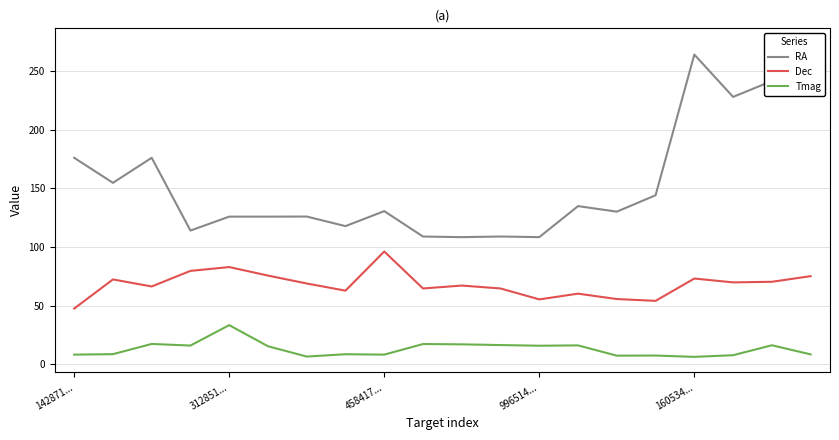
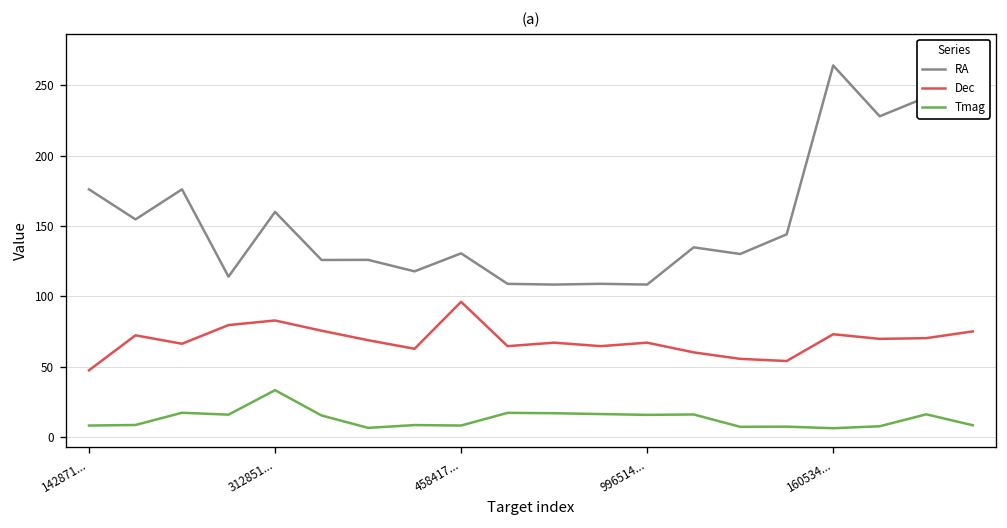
  {
    "RA": {
      "142871...": 176,
-     "312851...": 126,
+     "312851...": 160,
      "458417...": 131,
      "996514...": 108,
      "160534...": 264
    },
    "Dec": {
      "142871...": 48,
      "312851...": 83,
      "458417...": 96,
-     "996514...": 55,
+     "996514...": 67,
      "160534...": 73
    },
    "Tmag": {
      "142871...": 8,
      "312851...": 33,
      "458417...": 8,
      "996514...": 16,
      "160534...": 6
    }
  }
